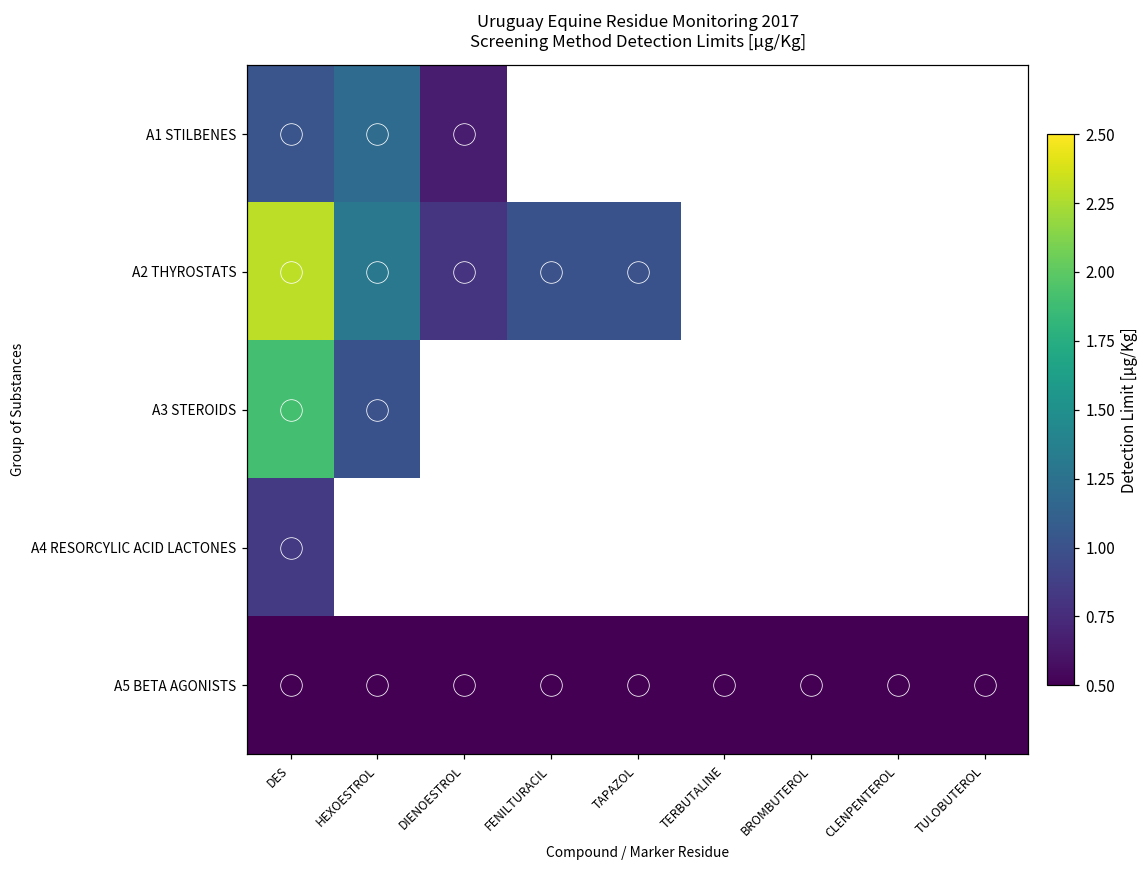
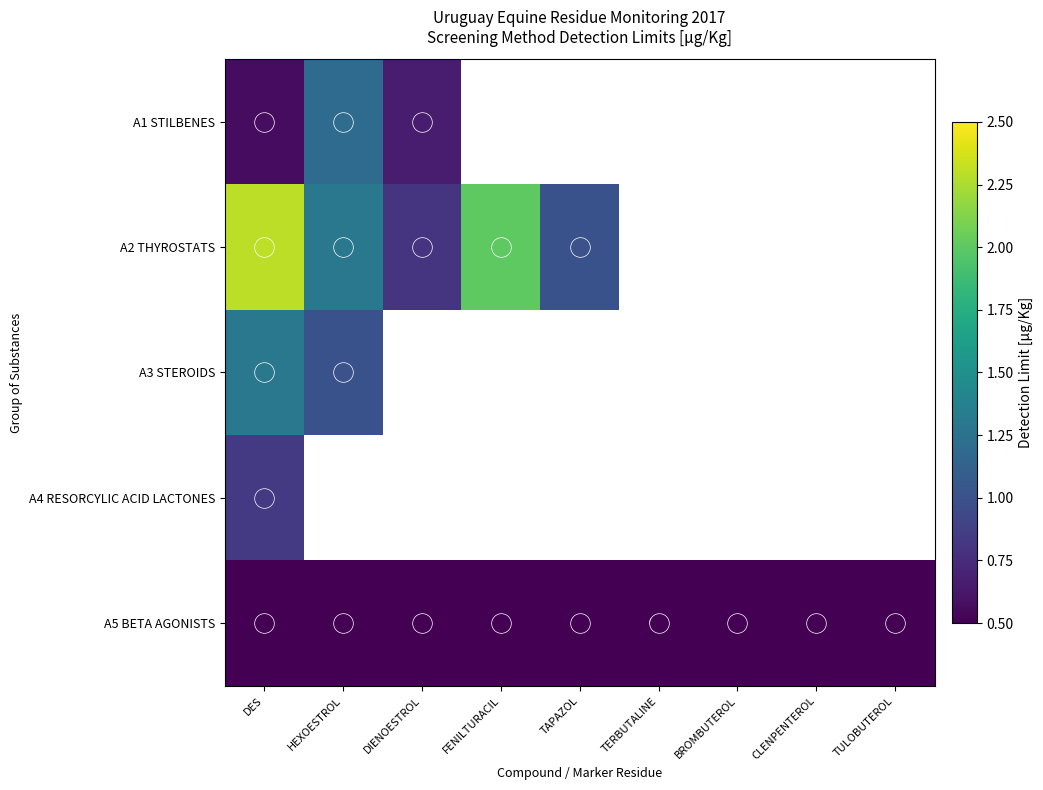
  {
    "A1 STILBENES": {
-     "DES": 1.03
+     "DES": 0.57
    },
    "A2 THYROSTATS": {
-     "FENILTURACIL": 1.00
+     "FENILTURACIL": 2.00
    },
    "A3 STEROIDS": {
-     "DES": 1.90
+     "DES": 1.30
    }
  }
